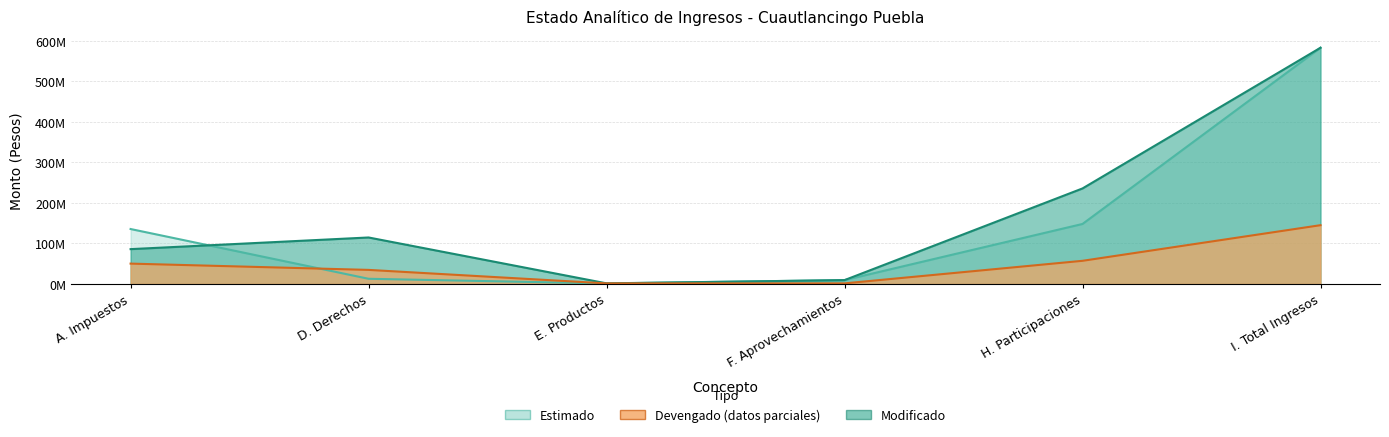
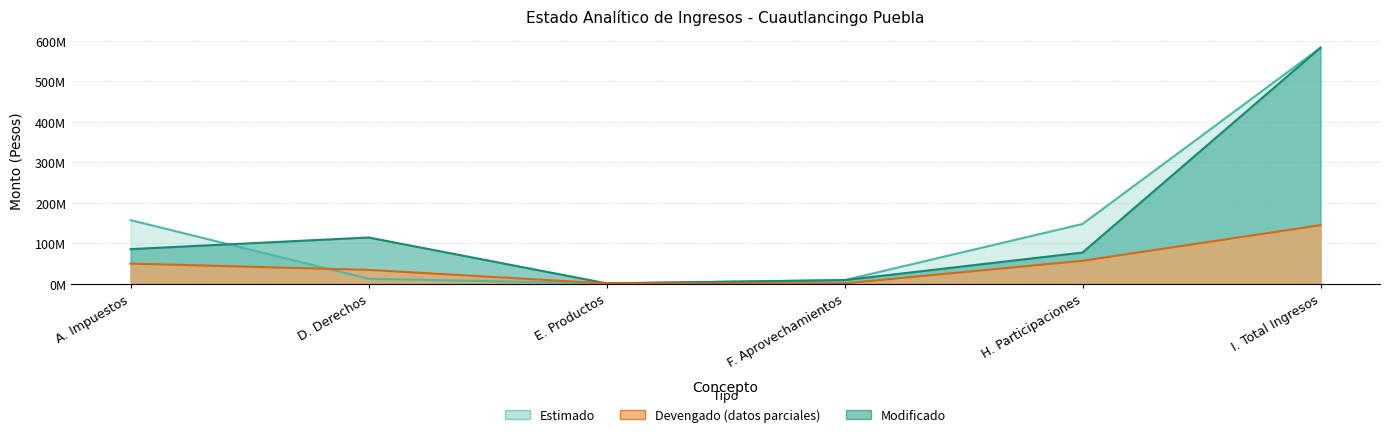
  {
    "Estimado": {
-     "A. Impuestos": 140000000,
+     "A. Impuestos": 160000000,
      "D. Derechos": 10000000,
      "H. Participaciones": 150000000
    },
    "Modificado": {
      "A. Impuestos": 90000000,
      "D. Derechos": 110000000,
-     "H. Participaciones": 240000000
+     "H. Participaciones": 80000000
    }
  }
